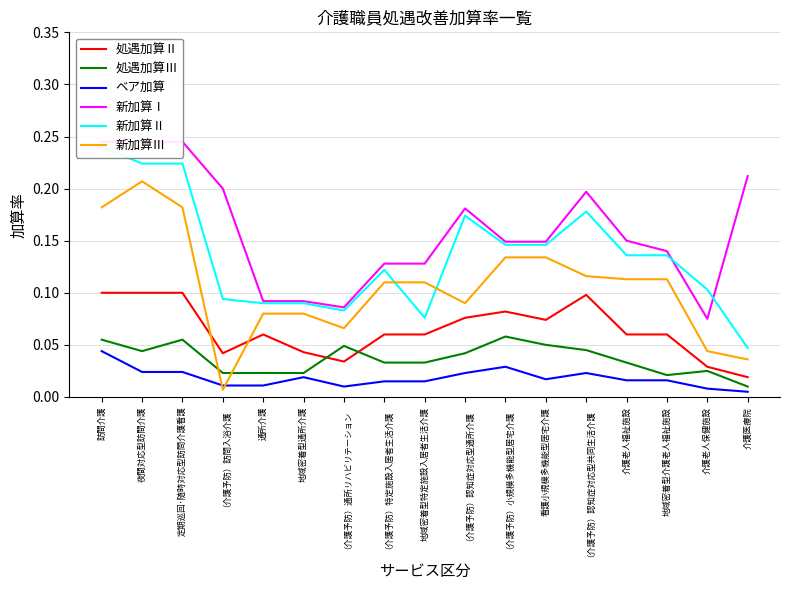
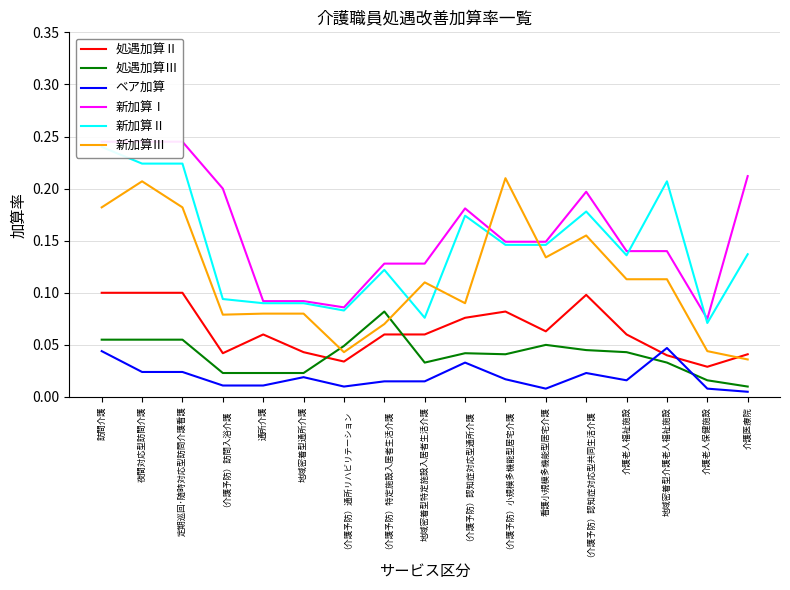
  {
    "処遇加算Ⅱ": {
      "訪問介護": 0.100,
      "夜間対応型訪問介護": 0.100,
      "定期巡回･随時対応型訪問介護看護": 0.100,
      "（介護予防）訪問入浴介護": 0.042,
      "通所介護": 0.060,
      "地域密着型通所介護": 0.043,
      "（介護予防）通所リハビリテーション": 0.034,
      "（介護予防）特定施設入居者生活介護": 0.060,
      "地域密着型特定施設入居者生活介護": 0.060,
      "（介護予防）認知症対応型通所介護": 0.076,
      "（介護予防）小規模多機能型居宅介護": 0.082,
-     "看護小規模多機能型居宅介護": 0.074,
+     "看護小規模多機能型居宅介護": 0.063,
      "（介護予防）認知症対応型共同生活介護": 0.098,
      "介護老人福祉施設": 0.060,
-     "地域密着型介護老人福祉施設": 0.06,
+     "地域密着型介護老人福祉施設": 0.04,
      "介護老人保健施設": 0.029,
-     "介護医療院": 0.019
+     "介護医療院": 0.041
    },
    "処遇加算Ⅲ": {
      "訪問介護": 0.055,
-     "夜間対応型訪問介護": 0.044,
+     "夜間対応型訪問介護": 0.055,
      "定期巡回･随時対応型訪問介護看護": 0.055,
      "（介護予防）訪問入浴介護": 0.023,
      "通所介護": 0.023,
      "地域密着型通所介護": 0.023,
      "（介護予防）通所リハビリテーション": 0.049,
-     "（介護予防）特定施設入居者生活介護": 0.033,
+     "（介護予防）特定施設入居者生活介護": 0.082,
      "地域密着型特定施設入居者生活介護": 0.033,
      "（介護予防）認知症対応型通所介護": 0.042,
-     "（介護予防）小規模多機能型居宅介護": 0.058,
+     "（介護予防）小規模多機能型居宅介護": 0.041,
      "看護小規模多機能型居宅介護": 0.050,
      "（介護予防）認知症対応型共同生活介護": 0.045,
-     "介護老人福祉施設": 0.033,
-     "地域密着型介護老人福祉施設": 0.021,
-     "介護老人保健施設": 0.025,
+     "介護老人福祉施設": 0.043,
+     "地域密着型介護老人福祉施設": 0.033,
+     "介護老人保健施設": 0.016,
      "介護医療院": 0.010
    },
    "ベア加算": {
      "訪問介護": 0.044,
      "夜間対応型訪問介護": 0.024,
      "定期巡回･随時対応型訪問介護看護": 0.024,
      "（介護予防）訪問入浴介護": 0.011,
      "通所介護": 0.011,
      "地域密着型通所介護": 0.019,
      "（介護予防）通所リハビリテーション": 0.010,
      "（介護予防）特定施設入居者生活介護": 0.015,
      "地域密着型特定施設入居者生活介護": 0.015,
-     "（介護予防）認知症対応型通所介護": 0.023,
-     "（介護予防）小規模多機能型居宅介護": 0.029,
-     "看護小規模多機能型居宅介護": 0.017,
+     "（介護予防）認知症対応型通所介護": 0.033,
+     "（介護予防）小規模多機能型居宅介護": 0.017,
+     "看護小規模多機能型居宅介護": 0.008,
      "（介護予防）認知症対応型共同生活介護": 0.023,
      "介護老人福祉施設": 0.016,
-     "地域密着型介護老人福祉施設": 0.016,
+     "地域密着型介護老人福祉施設": 0.047,
      "介護老人保健施設": 0.008,
      "介護医療院": 0.005
    },
    "新加算Ⅰ": {
      "（介護予防）訪問入浴介護": 0.20,
      "（介護予防）通所リハビリテーション": 0.086,
      "（介護予防）特定施設入居者生活介護": 0.13,
      "地域密着型特定施設入居者生活介護": 0.13,
      "（介護予防）認知症対応型通所介護": 0.18,
      "（介護予防）小規模多機能型居宅介護": 0.15,
      "看護小規模多機能型居宅介護": 0.15,
      "（介護予防）認知症対応型共同生活介護": 0.197,
-     "介護老人福祉施設": 0.15,
+     "介護老人福祉施設": 0.14,
      "地域密着型介護老人福祉施設": 0.14,
      "介護老人保健施設": 0.075,
      "介護医療院": 0.21
    },
    "新加算Ⅱ": {
      "夜間対応型訪問介護": 0.224,
      "定期巡回･随時対応型訪問介護看護": 0.224,
      "（介護予防）訪問入浴介護": 0.094,
      "（介護予防）通所リハビリテーション": 0.083,
      "（介護予防）特定施設入居者生活介護": 0.122,
      "地域密着型特定施設入居者生活介護": 0.076,
      "（介護予防）認知症対応型通所介護": 0.174,
      "（介護予防）小規模多機能型居宅介護": 0.146,
      "看護小規模多機能型居宅介護": 0.146,
      "（介護予防）認知症対応型共同生活介護": 0.178,
      "介護老人福祉施設": 0.136,
-     "地域密着型介護老人福祉施設": 0.136,
-     "介護老人保健施設": 0.103,
-     "介護医療院": 0.047
+     "地域密着型介護老人福祉施設": 0.207,
+     "介護老人保健施設": 0.071,
+     "介護医療院": 0.137
    },
    "新加算Ⅲ": {
      "訪問介護": 0.182,
      "夜間対応型訪問介護": 0.207,
      "定期巡回･随時対応型訪問介護看護": 0.182,
-     "（介護予防）訪問入浴介護": 0.007,
+     "（介護予防）訪問入浴介護": 0.079,
      "通所介護": 0.080,
      "地域密着型通所介護": 0.080,
-     "（介護予防）通所リハビリテーション": 0.066,
-     "（介護予防）特定施設入居者生活介護": 0.11,
+     "（介護予防）通所リハビリテーション": 0.043,
+     "（介護予防）特定施設入居者生活介護": 0.07,
      "地域密着型特定施設入居者生活介護": 0.110,
      "（介護予防）認知症対応型通所介護": 0.090,
-     "（介護予防）小規模多機能型居宅介護": 0.134,
+     "（介護予防）小規模多機能型居宅介護": 0.210,
      "看護小規模多機能型居宅介護": 0.134,
-     "（介護予防）認知症対応型共同生活介護": 0.116,
+     "（介護予防）認知症対応型共同生活介護": 0.155,
      "介護老人福祉施設": 0.113,
      "地域密着型介護老人福祉施設": 0.113,
      "介護老人保健施設": 0.044,
      "介護医療院": 0.036
    }
  }
